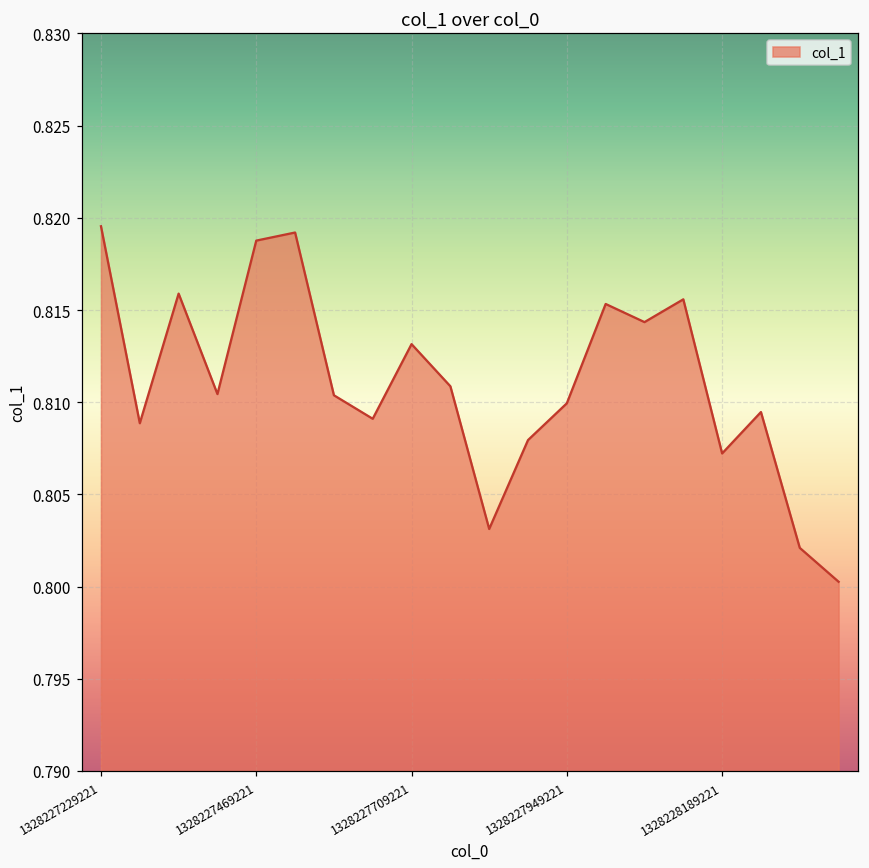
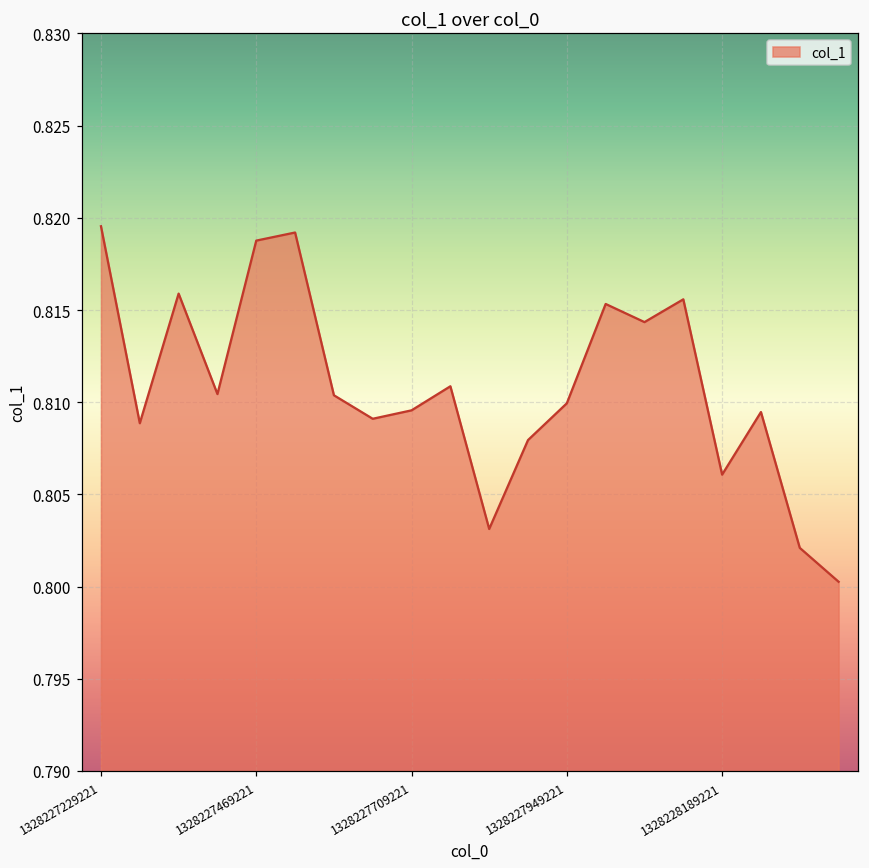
  {
    "1328227229221": 0.8195,
    "1328227469221": 0.8188,
-   "1328227709221": 0.8131,
+   "1328227709221": 0.8096,
    "1328227949221": 0.8099,
-   "1328228189221": 0.8072
+   "1328228189221": 0.8061
  }
